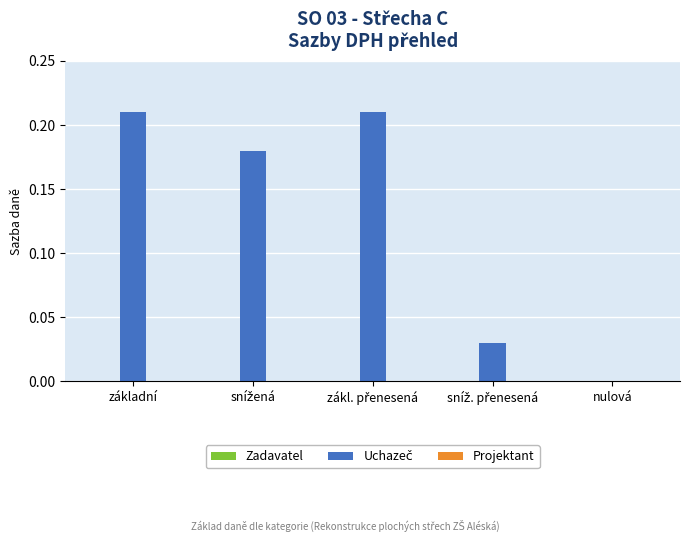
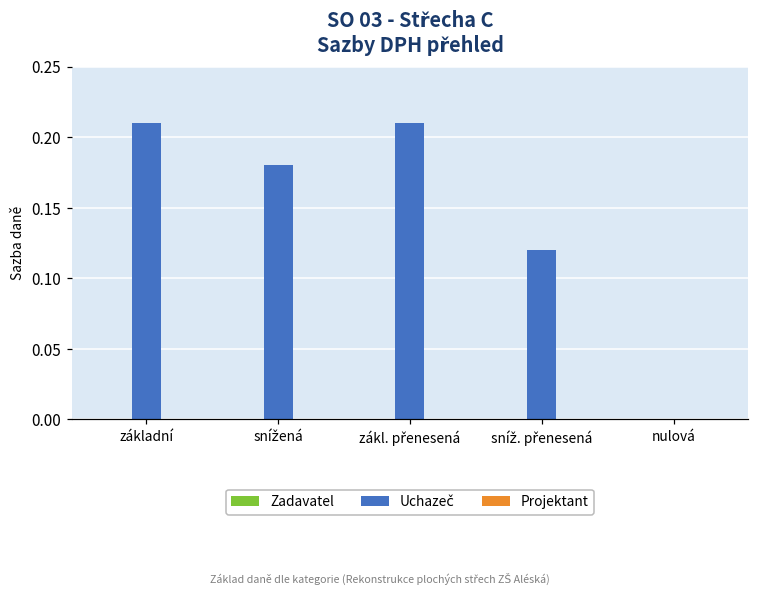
  {
    "Zadavatel": {
      "základní": 0.00,
      "snížená": 0.00,
      "zákl. přenesená": 0.00,
      "sníž. přenesená": 0.00,
      "nulová": 0.00
    },
    "Uchazeč": {
      "základní": 0.21,
      "snížená": 0.18,
      "zákl. přenesená": 0.21,
-     "sníž. přenesená": 0.03,
+     "sníž. přenesená": 0.12,
      "nulová": 0.00
    },
    "Projektant": {
      "základní": 0.00,
      "snížená": 0.00,
      "zákl. přenesená": 0.00,
      "sníž. přenesená": 0.00,
      "nulová": 0.00
    }
  }
